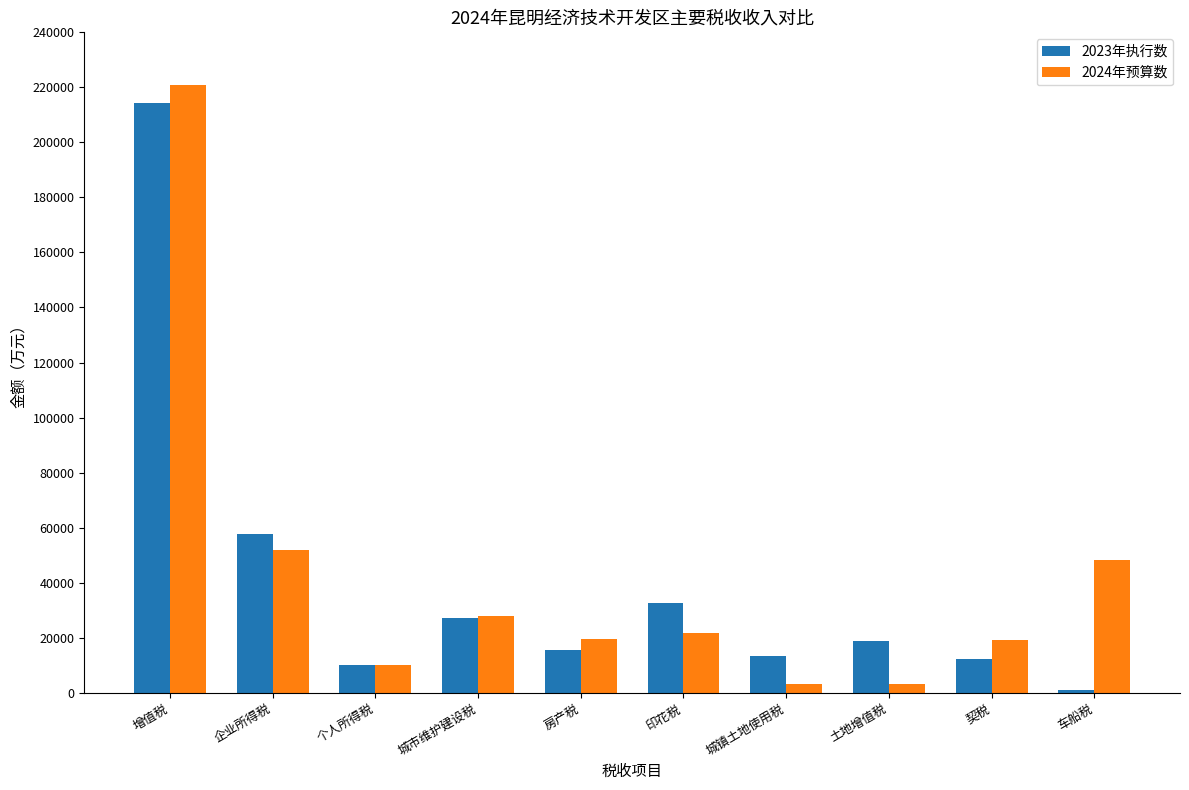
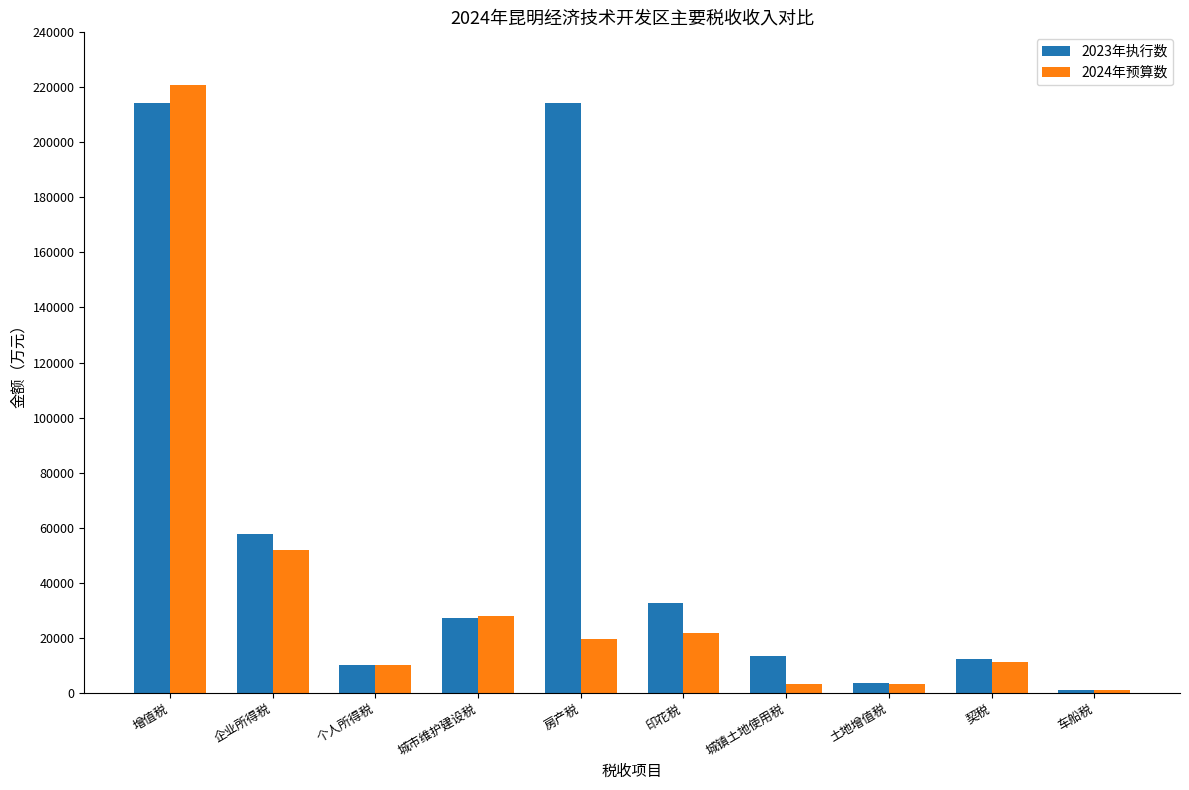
  {
    "2023年执行数": {
      "增值税": 214000,
      "企业所得税": 58000,
      "个人所得税": 10000,
      "城市维护建设税": 27000,
-     "房产税": 16000,
+     "房产税": 214000,
      "印花税": 33000,
      "城镇土地使用税": 13000,
-     "土地增值税": 19000,
+     "土地增值税": 4000,
      "契税": 12000
    },
    "2024年预算数": {
      "增值税": 221000,
      "企业所得税": 52000,
      "个人所得税": 10000,
      "城市维护建设税": 28000,
      "房产税": 19000,
      "印花税": 22000,
      "城镇土地使用税": 3000,
      "土地增值税": 3000,
-     "契税": 19000,
-     "车船税": 48000
+     "契税": 11000,
+     "车船税": 1000
    }
  }
